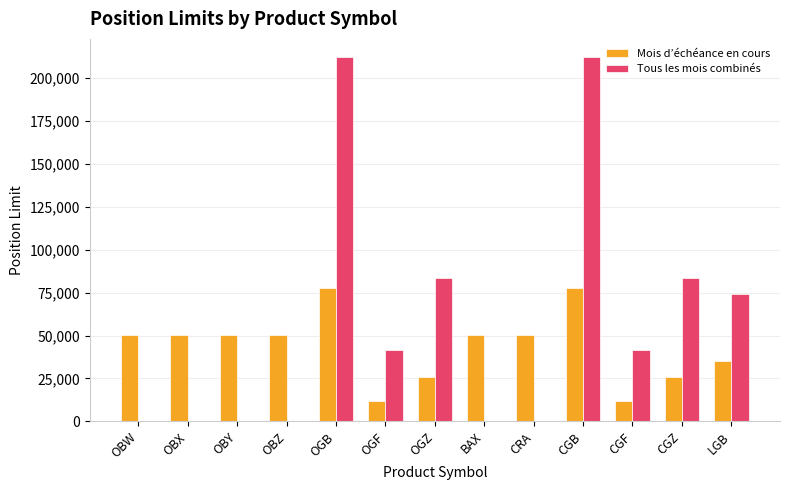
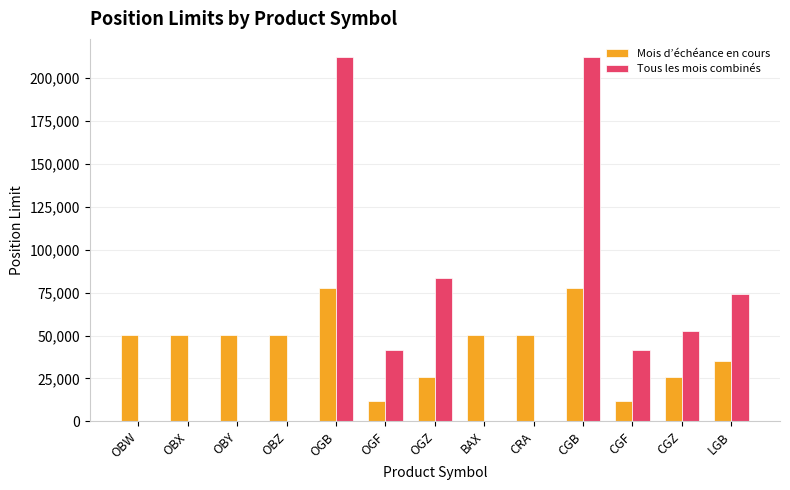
  {
    "Mois d’échéance en cours": {
      "OBW": "50,000",
      "OBX": "50,000",
      "OBY": "50,000",
      "OBZ": "50,000",
      "OGB": "78,000",
      "OGF": "12,000",
      "OGZ": "26,000",
      "BAX": "50,000",
      "CRA": "50,000",
      "CGB": "78,000",
      "CGF": "12,000",
      "CGZ": "26,000",
      "LGB": "35,000"
    },
    "Tous les mois combinés": {
      "OBW": "0",
      "OBX": "0",
      "OBY": "0",
      "OBZ": "0",
      "OGB": "212,000",
      "OGF": "42,000",
      "OGZ": "83,000",
      "BAX": "0",
      "CRA": "0",
      "CGB": "212,000",
      "CGF": "42,000",
-     "CGZ": "83,000",
+     "CGZ": "53,000",
      "LGB": "74,000"
    }
  }
